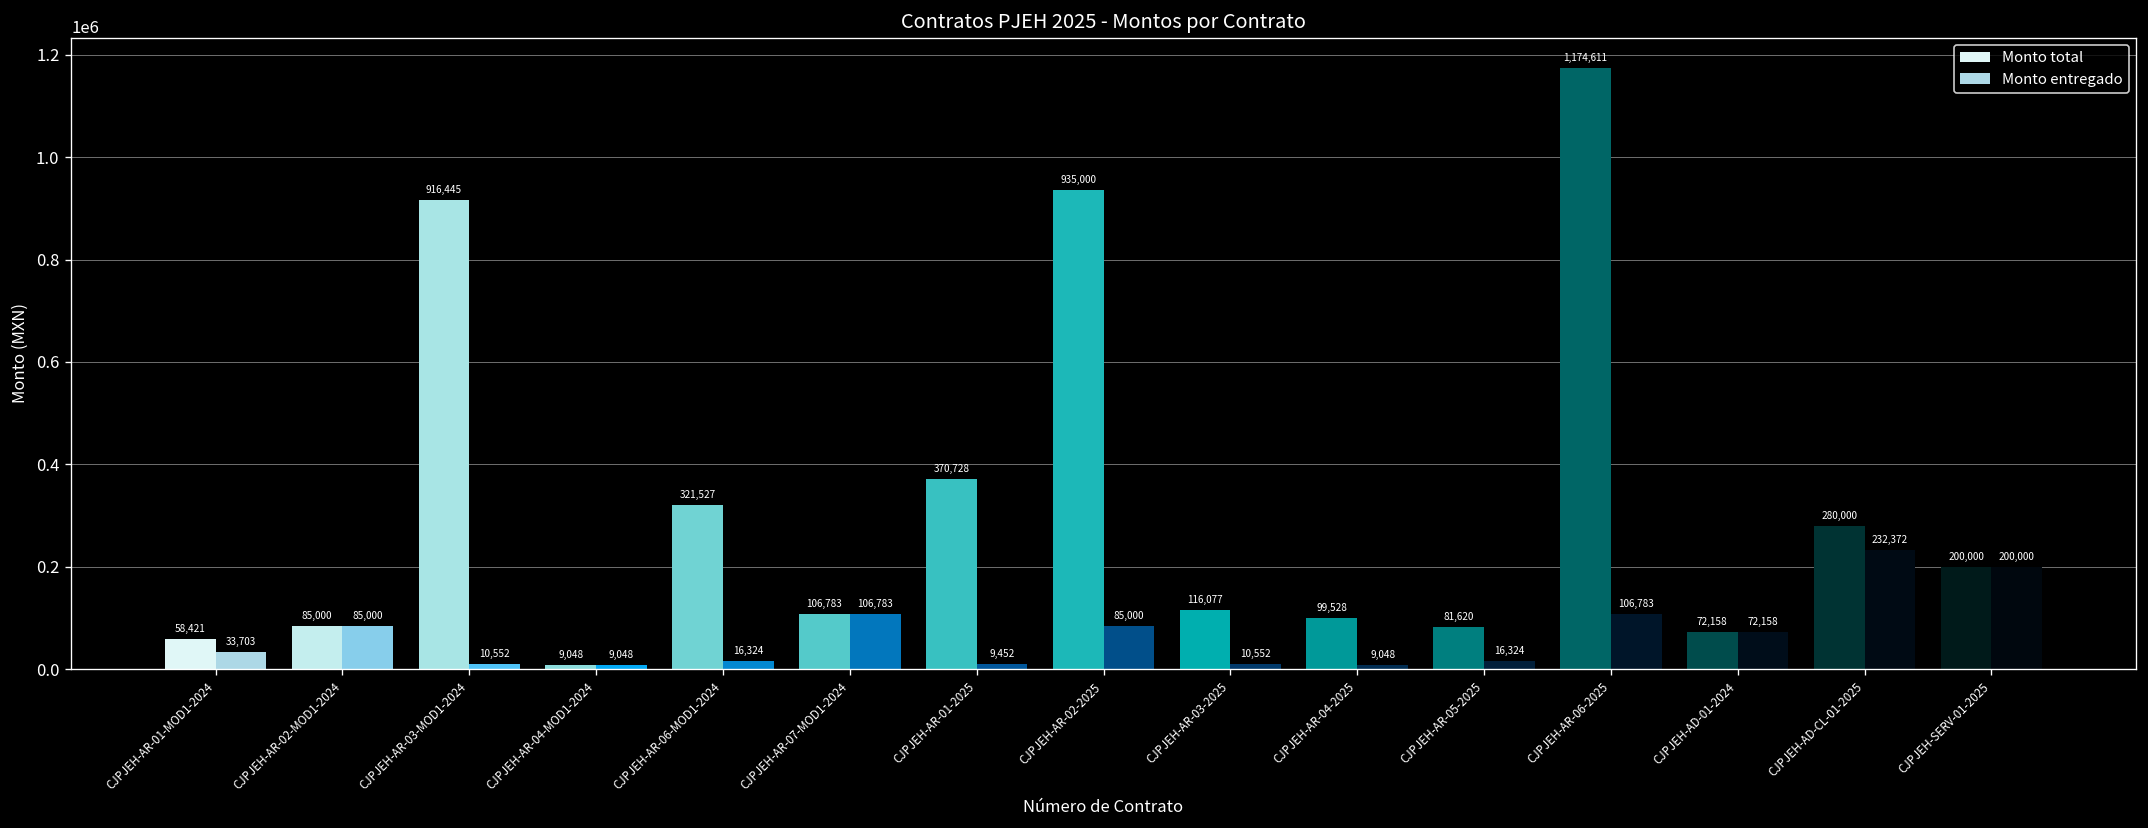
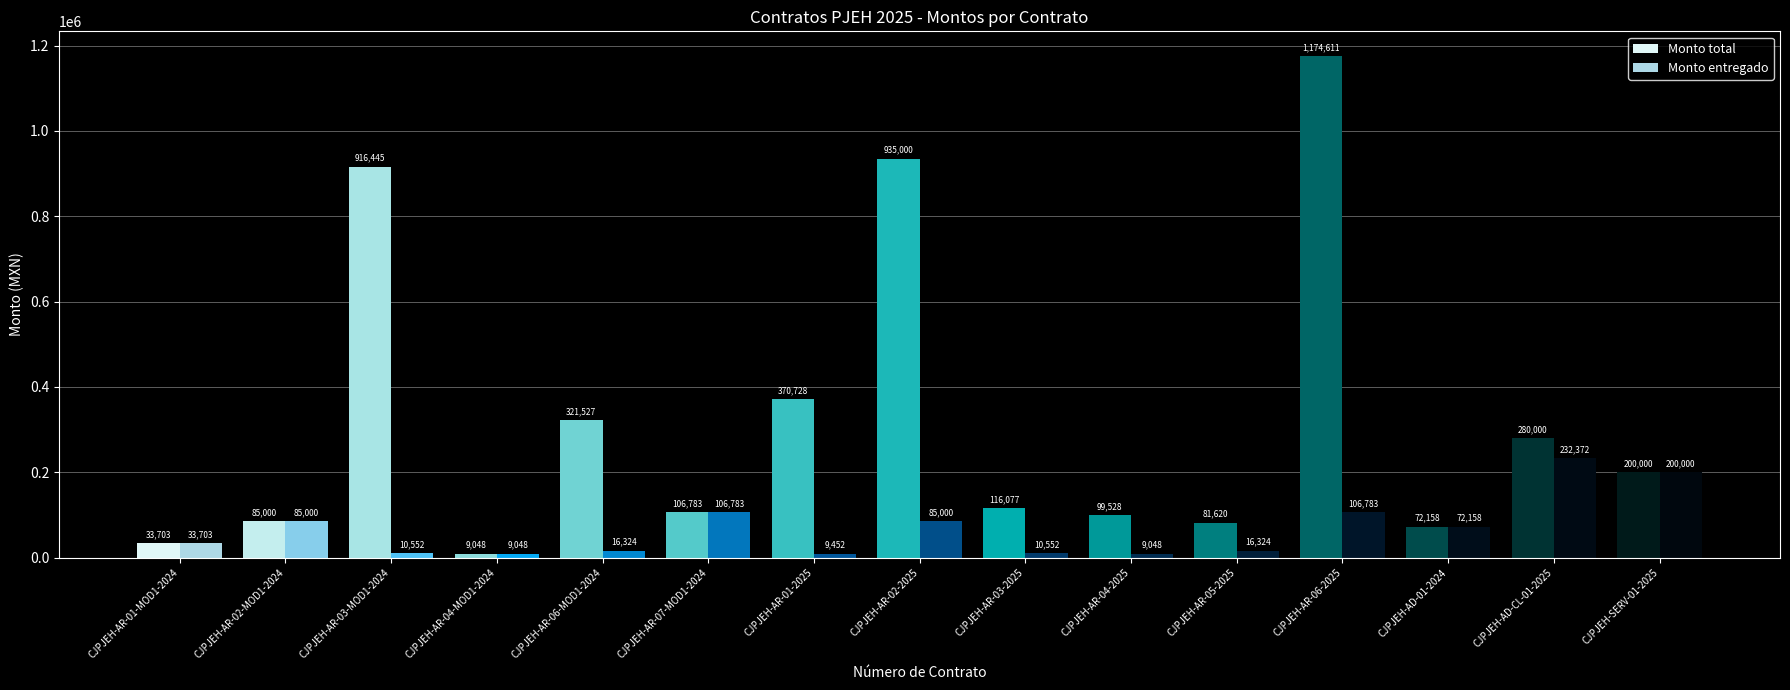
  {
    "Monto total": {
-     "CJPJEH-AR-01-MOD1-2024": "58,421",
+     "CJPJEH-AR-01-MOD1-2024": "33,703",
      "CJPJEH-AR-02-MOD1-2024": "85,000",
      "CJPJEH-AR-03-MOD1-2024": "916,445",
      "CJPJEH-AR-04-MOD1-2024": "9,048",
      "CJPJEH-AR-06-MOD1-2024": "321,527",
      "CJPJEH-AR-07-MOD1-2024": "106,783",
      "CJPJEH-AR-01-2025": "370,728",
      "CJPJEH-AR-02-2025": "935,000",
      "CJPJEH-AR-03-2025": "116,077",
      "CJPJEH-AR-04-2025": "99,528",
      "CJPJEH-AR-05-2025": "81,620",
      "CJPJEH-AR-06-2025": "1,174,611",
      "CJPJEH-AD-01-2024": "72,158",
      "CJPJEH-AD-CL-01-2025": "280,000",
      "CJPJEH-SERV-01-2025": "200,000"
    },
    "Monto entregado": {
      "CJPJEH-AR-01-MOD1-2024": "33,703",
      "CJPJEH-AR-02-MOD1-2024": "85,000",
      "CJPJEH-AR-03-MOD1-2024": "10,552",
      "CJPJEH-AR-04-MOD1-2024": "9,048",
      "CJPJEH-AR-06-MOD1-2024": "16,324",
      "CJPJEH-AR-07-MOD1-2024": "106,783",
      "CJPJEH-AR-01-2025": "9,452",
      "CJPJEH-AR-02-2025": "85,000",
      "CJPJEH-AR-03-2025": "10,552",
      "CJPJEH-AR-04-2025": "9,048",
      "CJPJEH-AR-05-2025": "16,324",
      "CJPJEH-AR-06-2025": "106,783",
      "CJPJEH-AD-01-2024": "72,158",
      "CJPJEH-AD-CL-01-2025": "232,372",
      "CJPJEH-SERV-01-2025": "200,000"
    }
  }
